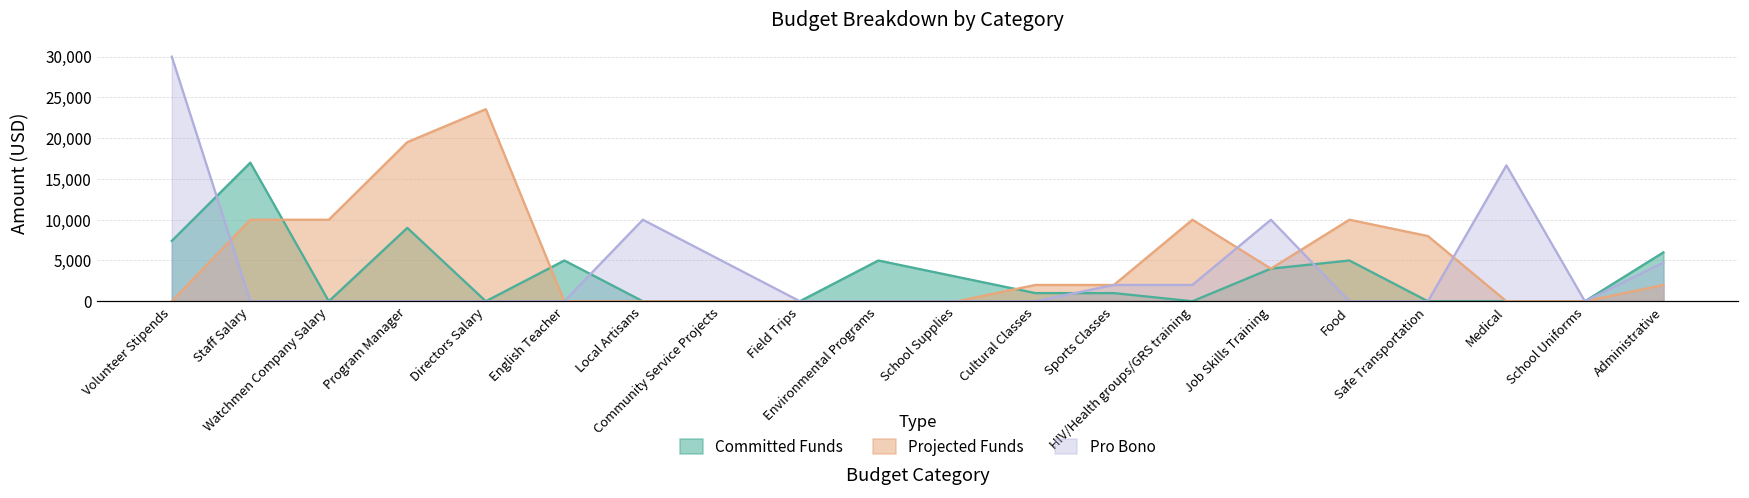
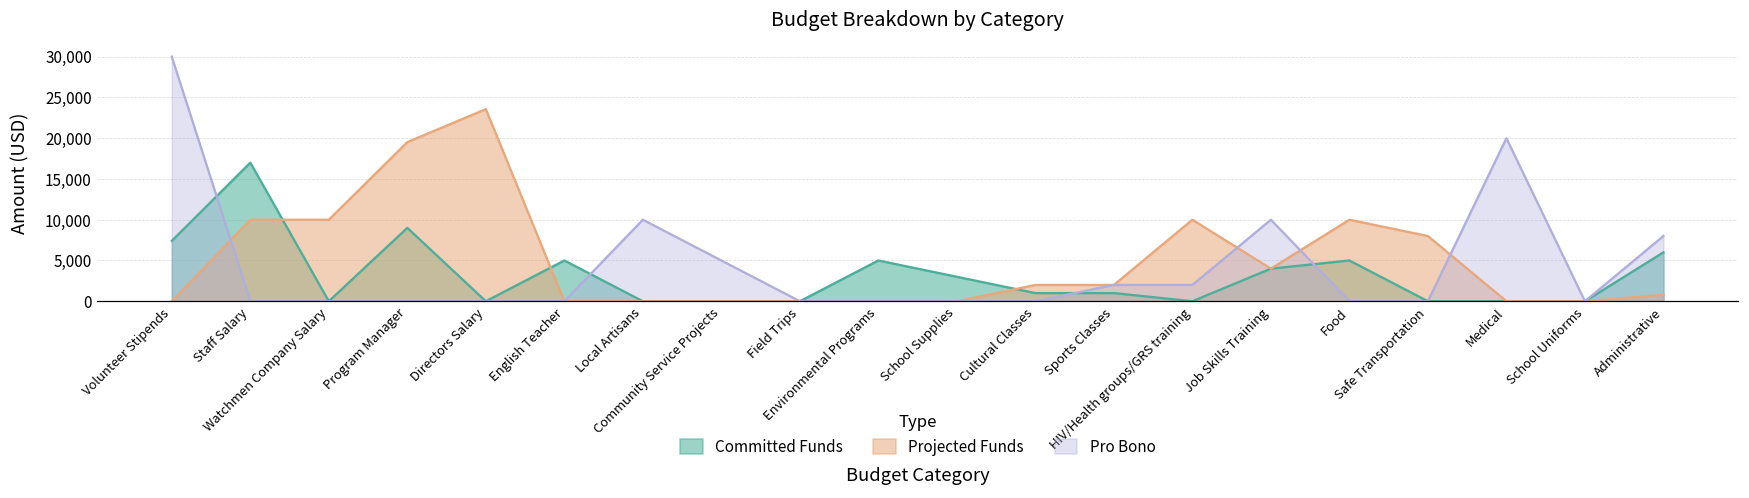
  {
    "Committed Funds": {
      "Volunteer Stipends": "7,000",
      "Staff Salary": "17,000",
      "Program Manager": "9,000",
      "English Teacher": "5,000",
      "Environmental Programs": "5,000",
      "School Supplies": "3,000",
      "Cultural Classes": "1,000",
      "Sports Classes": "1,000",
      "HIV/Health groups/GRS training": "0",
      "Food": "5,000",
      "Administrative": "6,000"
    },
    "Projected Funds": {
      "Volunteer Stipends": "0",
      "Staff Salary": "10,000",
      "Watchmen Company Salary": "10,000",
      "Program Manager": "20,000",
      "Directors Salary": "24,000",
      "Cultural Classes": "2,000",
      "HIV/Health groups/GRS training": "10,000",
      "Food": "10,000",
      "Safe Transportation": "8,000",
-     "Administrative": "2,000"
+     "Administrative": "1,000"
    },
    "Pro Bono": {
      "Volunteer Stipends": "30,000",
      "Staff Salary": "0",
      "Program Manager": "0",
      "Local Artisans": "10,000",
      "Community Service Projects": "5,000",
      "Cultural Classes": "0",
      "HIV/Health groups/GRS training": "2,000",
      "Job Skills Training": "10,000",
      "Food": "0",
-     "Medical": "17,000",
-     "Administrative": "5,000"
+     "Medical": "20,000",
+     "Administrative": "8,000"
    }
  }
